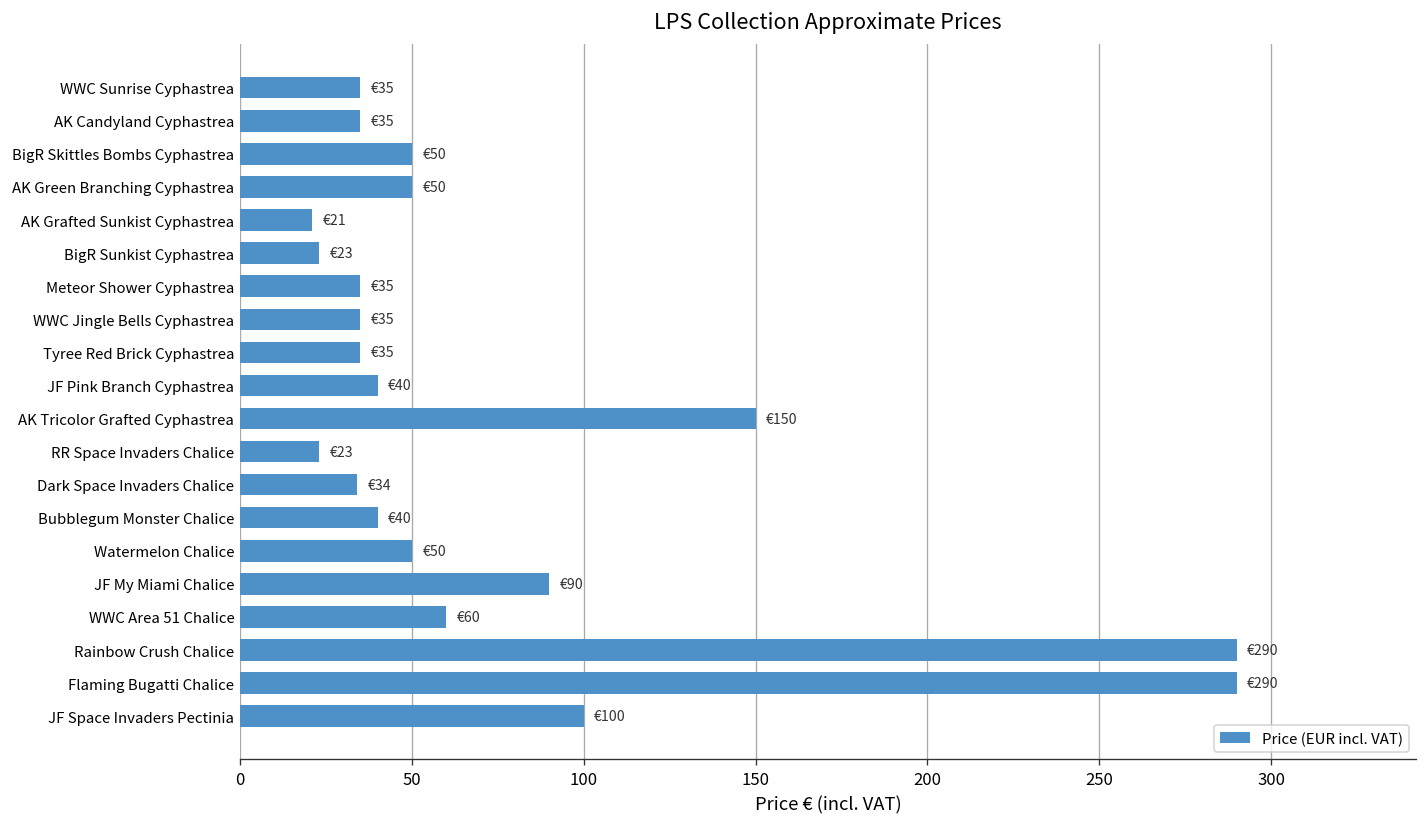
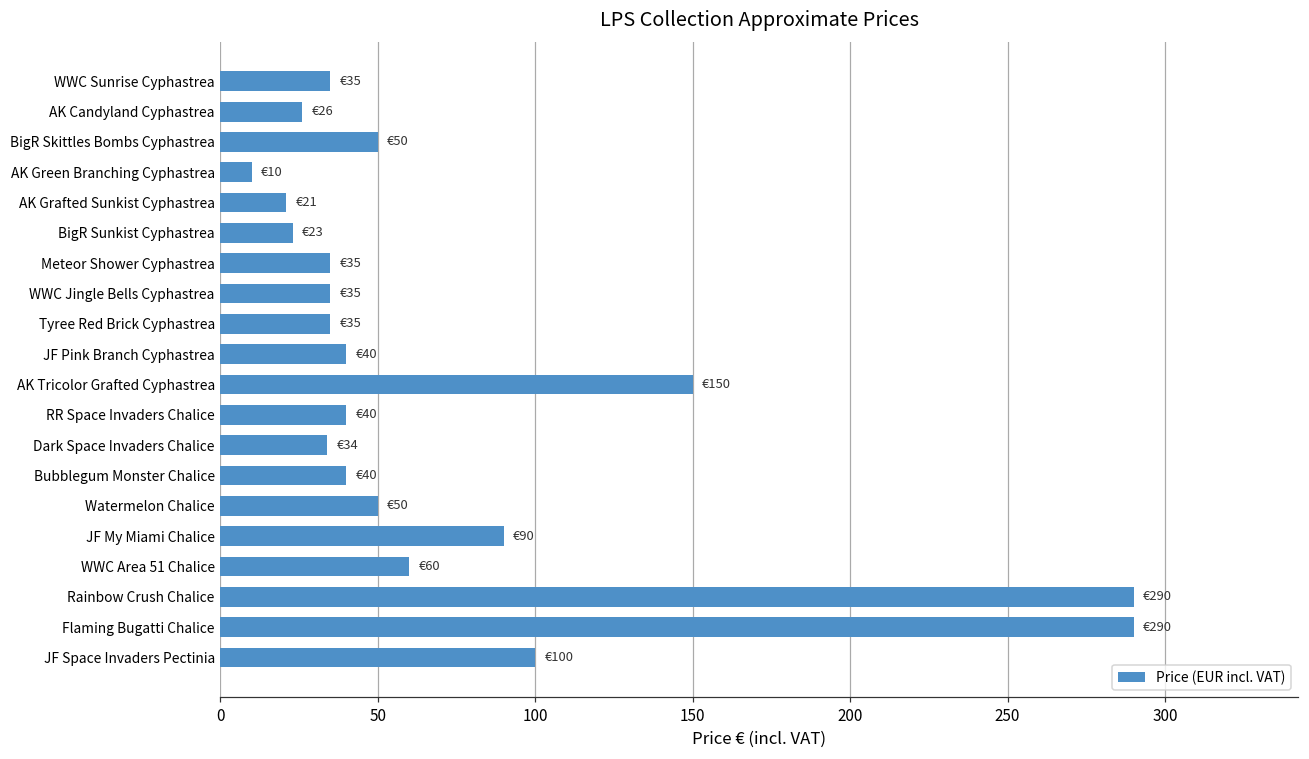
  {
    "WWC Sunrise Cyphastrea": "€35",
-   "AK Candyland Cyphastrea": "€35",
+   "AK Candyland Cyphastrea": "€26",
    "BigR Skittles Bombs Cyphastrea": "€50",
-   "AK Green Branching Cyphastrea": "€50",
+   "AK Green Branching Cyphastrea": "€10",
    "AK Grafted Sunkist Cyphastrea": "€21",
    "BigR Sunkist Cyphastrea": "€23",
    "Meteor Shower Cyphastrea": "€35",
    "WWC Jingle Bells Cyphastrea": "€35",
    "Tyree Red Brick Cyphastrea": "€35",
    "JF Pink Branch Cyphastrea": "€40",
    "AK Tricolor Grafted Cyphastrea": "€150",
-   "RR Space Invaders Chalice": "€23",
+   "RR Space Invaders Chalice": "€40",
    "Dark Space Invaders Chalice": "€34",
    "Bubblegum Monster Chalice": "€40",
    "Watermelon Chalice": "€50",
    "JF My Miami Chalice": "€90",
    "WWC Area 51 Chalice": "€60",
    "Rainbow Crush Chalice": "€290",
    "Flaming Bugatti Chalice": "€290",
    "JF Space Invaders Pectinia": "€100"
  }
